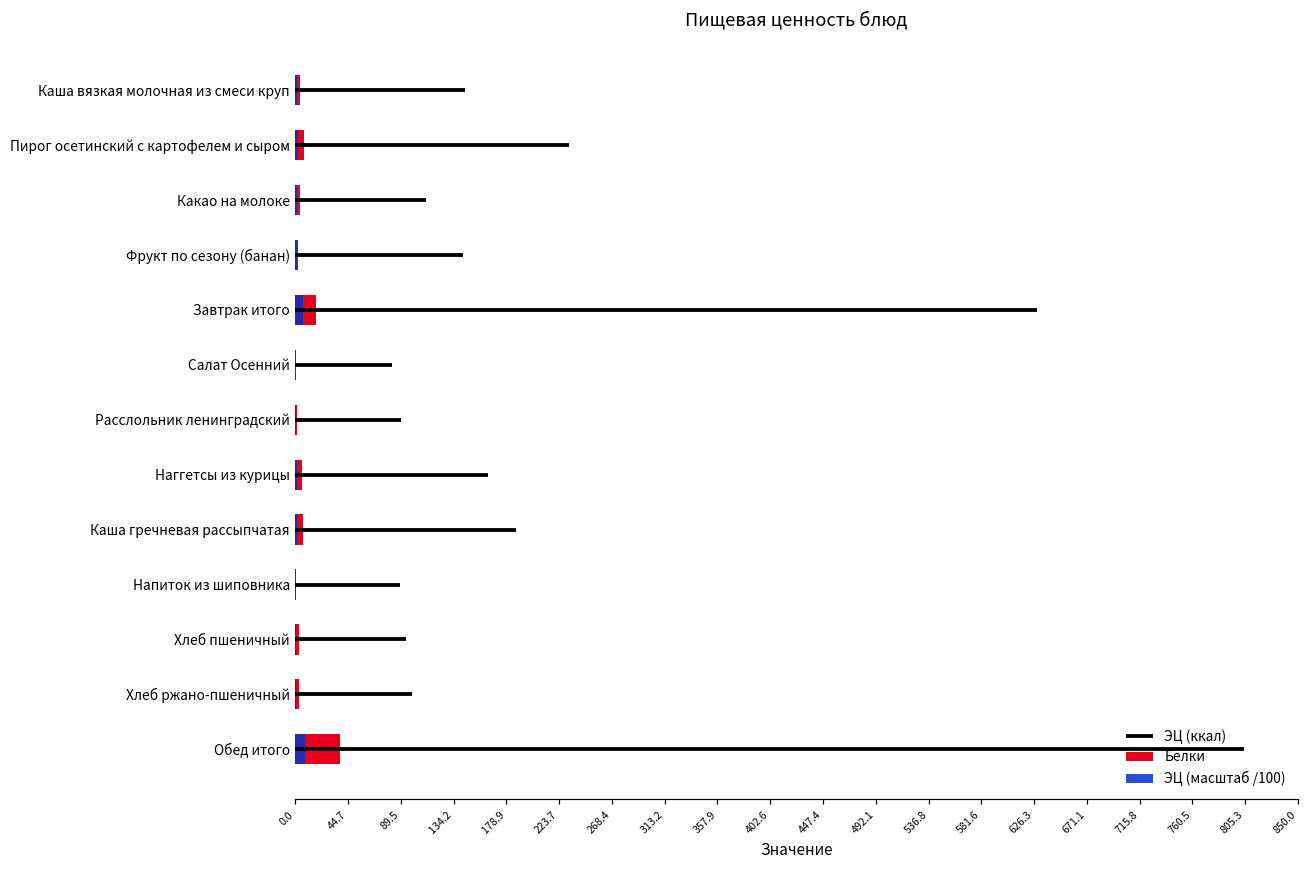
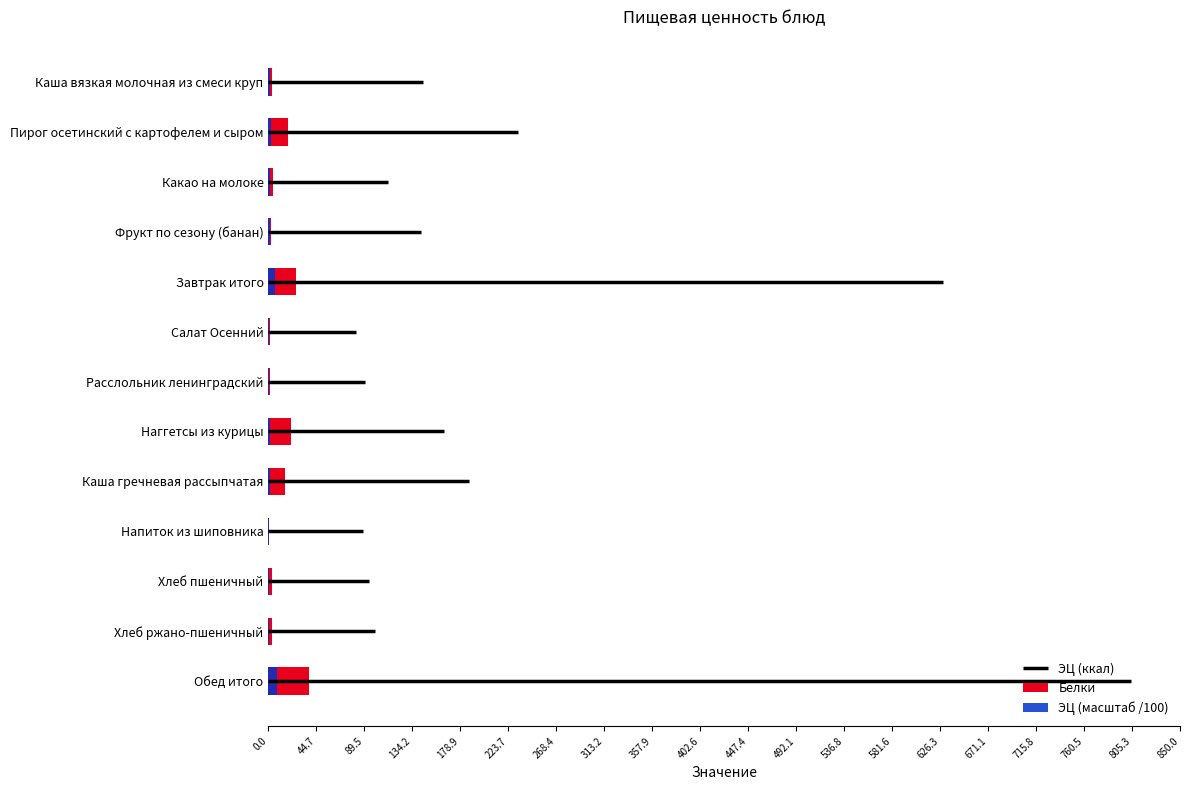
  {
    "Белки": {
      "Каша вязкая молочная из смеси круп": 4,
-     "Пирог осетинский с картофелем и сыром": 8,
+     "Пирог осетинский с картофелем и сыром": 18,
      "Какао на молоке": 4,
-     "Завтрак итого": 18,
-     "Наггетсы из курицы": 6,
-     "Каша гречневая рассыпчатая": 6,
+     "Завтрак итого": 25,
+     "Наггетсы из курицы": 22,
+     "Каша гречневая рассыпчатая": 16,
      "Хлеб пшеничный": 3,
      "Хлеб ржано-пшеничный": 3,
      "Обед итого": 38
    }
  }
